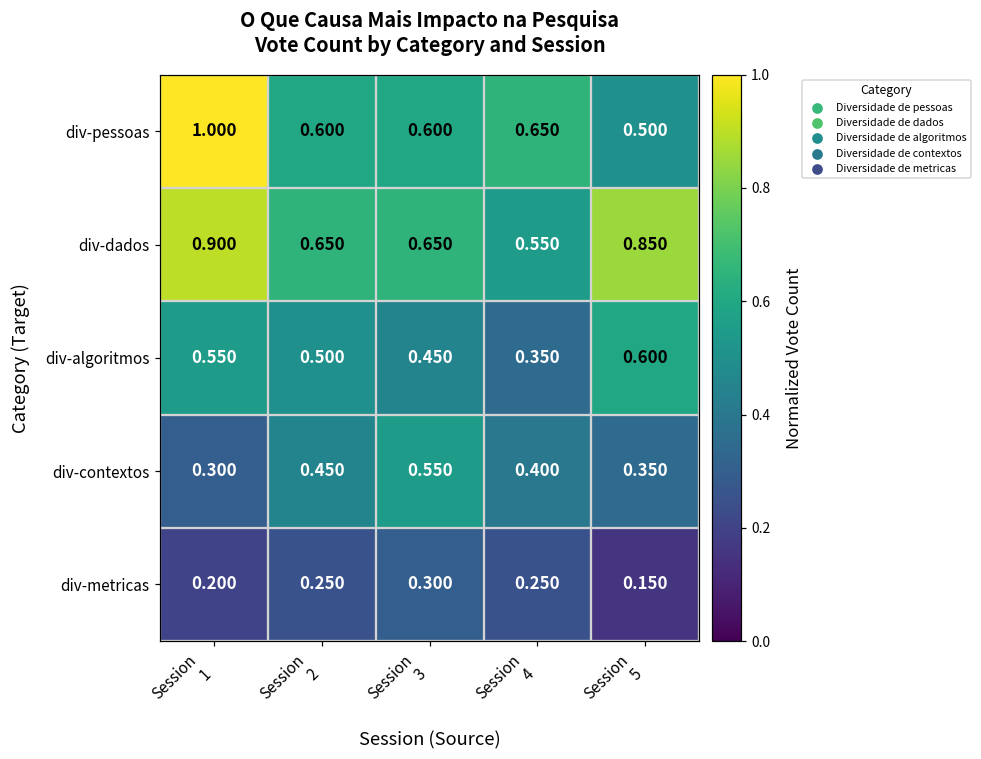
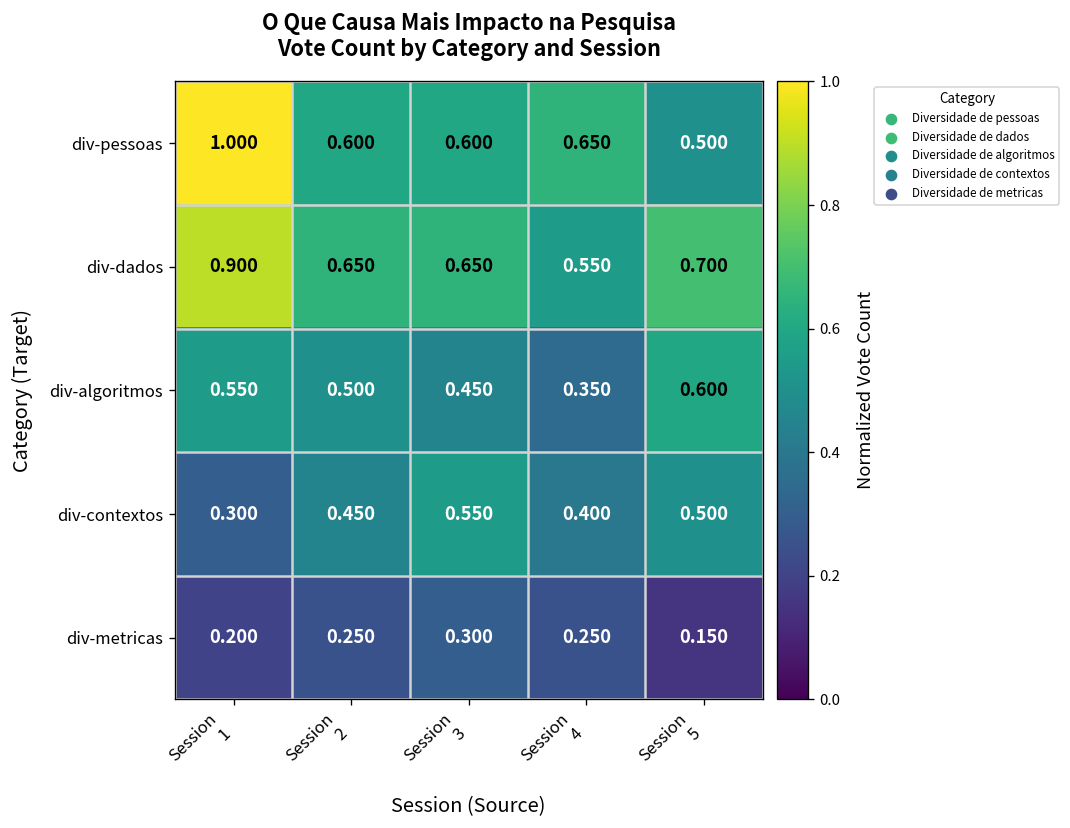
  {
    "div-pessoas": {
      "Session 1": 1.000,
      "Session 2": 0.600,
      "Session 3": 0.600,
      "Session 4": 0.650,
      "Session 5": 0.500
    },
    "div-dados": {
      "Session 1": 0.900,
      "Session 2": 0.650,
      "Session 3": 0.650,
      "Session 4": 0.550,
-     "Session 5": 0.850
+     "Session 5": 0.700
    },
    "div-algoritmos": {
      "Session 1": 0.550,
      "Session 2": 0.500,
      "Session 3": 0.450,
      "Session 4": 0.350,
      "Session 5": 0.600
    },
    "div-contextos": {
      "Session 1": 0.300,
      "Session 2": 0.450,
      "Session 3": 0.550,
      "Session 4": 0.400,
-     "Session 5": 0.350
+     "Session 5": 0.500
    },
    "div-metricas": {
      "Session 1": 0.200,
      "Session 2": 0.250,
      "Session 3": 0.300,
      "Session 4": 0.250,
      "Session 5": 0.150
    }
  }
